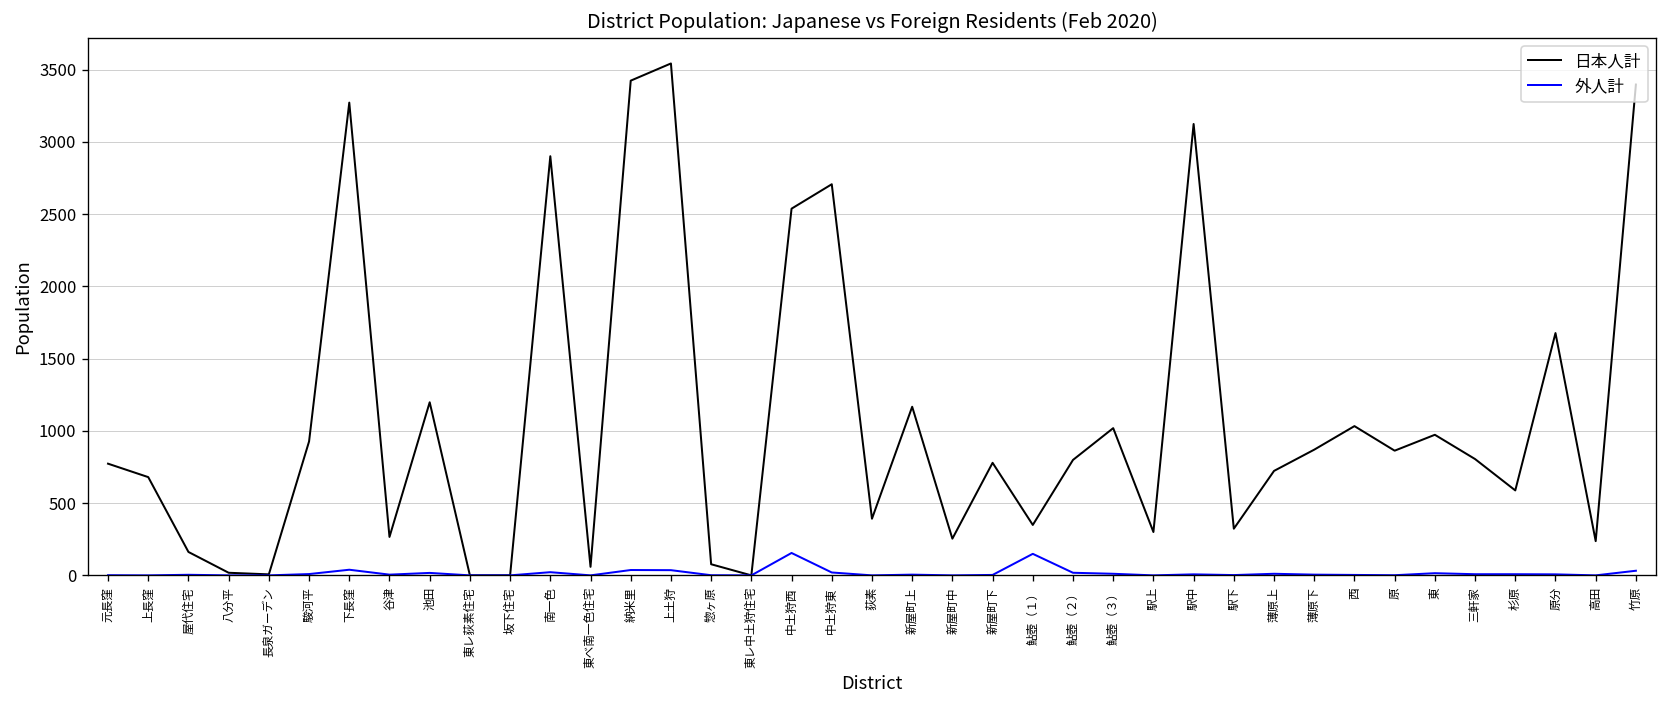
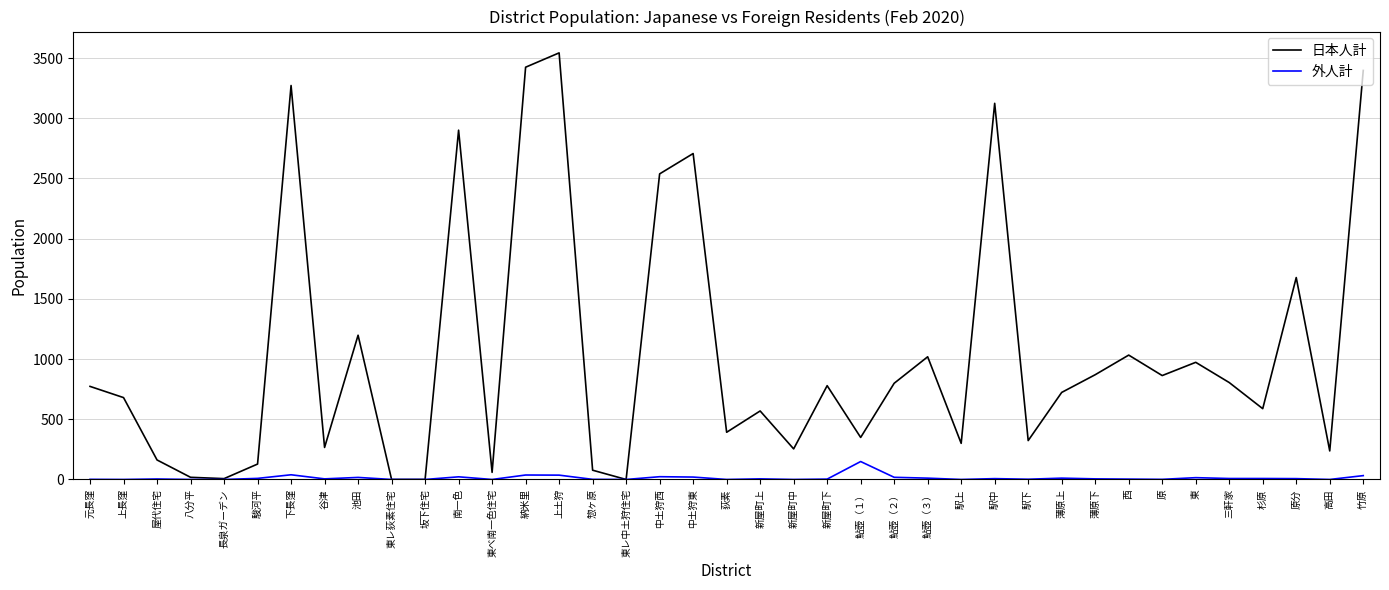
  {
    "日本人計": {
      "元長窪": 770,
      "上長窪": 680,
      "屋代住宅": 160,
-     "駿河平": 930,
+     "駿河平": 130,
      "下長窪": 3270,
      "谷津": 270,
      "池田": 1200,
      "南一色": 2900,
      "東べ南一色住宅": 60,
      "納米里": 3420,
      "上土狩": 3540,
      "惣ヶ原": 80,
      "中土狩西": 2540,
      "中土狩東": 2710,
      "荻素": 390,
-     "新屋町上": 1170,
+     "新屋町上": 570,
      "新屋町中": 250,
      "新屋町下": 780,
      "鮎壺（１）": 350,
      "鮎壺（２）": 800,
      "鮎壺（３）": 1020,
      "駅上": 300,
      "駅中": 3120,
      "駅下": 320,
      "薄原上": 720,
      "薄原下": 870,
      "西": 1030,
      "原": 860,
      "東": 970,
      "三軒家": 810,
      "杉原": 590,
      "原分": 1680,
      "高田": 240
    },
    "外人計": {
      "元長窪": 0,
      "上長窪": 0,
      "屋代住宅": 0,
      "駿河平": 10,
      "下長窪": 40,
      "谷津": 10,
      "池田": 20,
      "南一色": 20,
      "東べ南一色住宅": 0,
      "納米里": 40,
      "上土狩": 40,
      "惣ヶ原": 0,
-     "中土狩西": 160,
+     "中土狩西": 20,
      "中土狩東": 20,
      "荻素": 0,
      "新屋町上": 10,
      "新屋町中": 0,
      "新屋町下": 0,
      "鮎壺（１）": 150,
      "鮎壺（２）": 20,
      "鮎壺（３）": 10,
      "駅上": 0,
      "駅中": 10,
      "駅下": 0,
      "薄原上": 10,
      "薄原下": 10,
      "西": 0,
      "原": 0,
      "東": 20,
      "三軒家": 10,
      "杉原": 10,
      "原分": 10,
      "高田": 0,
      "竹原": 30
    }
  }
